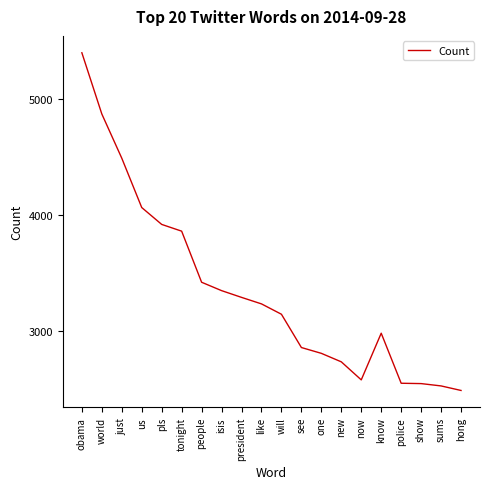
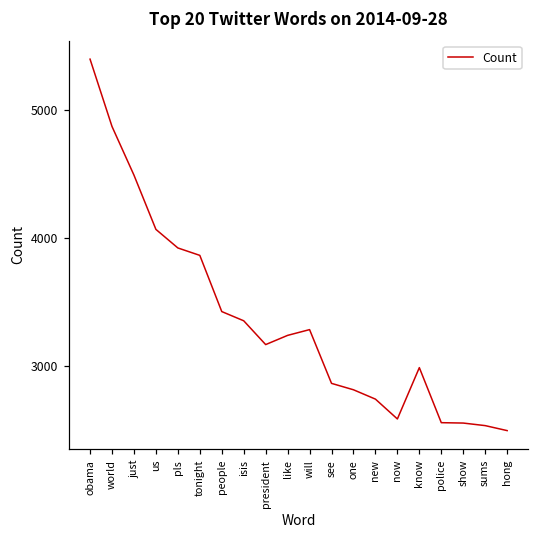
  {
    "obama": 5390,
    "world": 4870,
    "just": 4490,
    "us": 4060,
    "pls": 3920,
    "tonight": 3860,
    "people": 3420,
    "isis": 3350,
-   "president": 3290,
+   "president": 3160,
    "like": 3240,
-   "will": 3150,
+   "will": 3280,
    "see": 2860,
    "one": 2810,
    "new": 2740,
    "now": 2580,
    "know": 2980,
    "police": 2550,
    "show": 2550,
    "sums": 2530,
    "hong": 2490
  }
